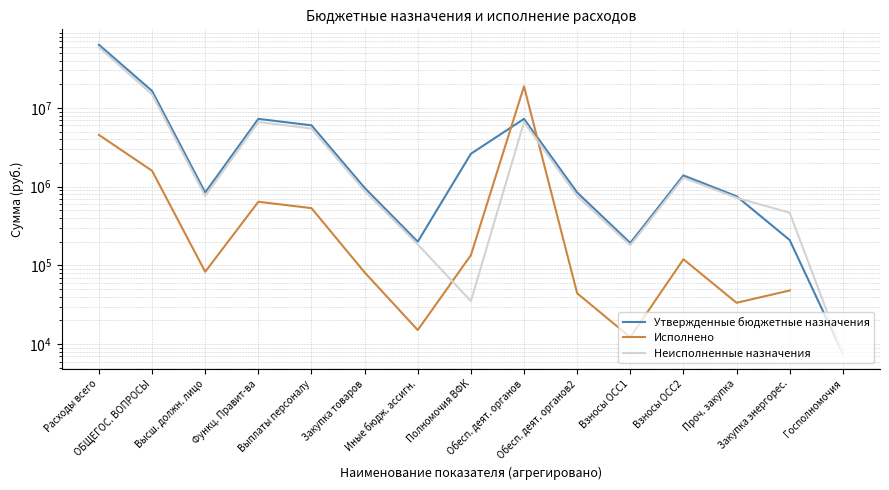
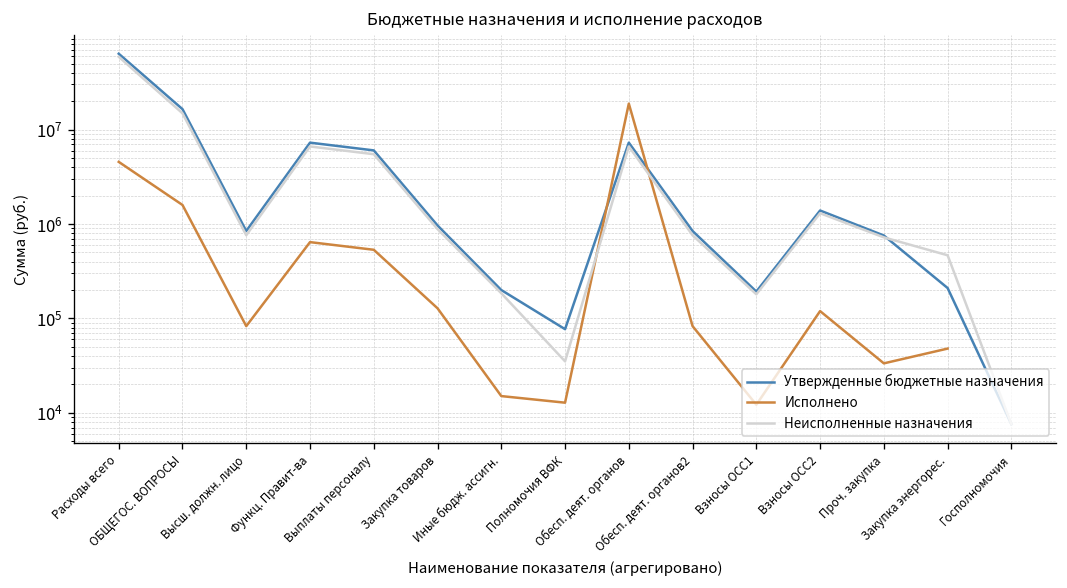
  {
    "Утвержденные бюджетные назначения": {
      "ОБЩЕГОС. ВОПРОСЫ": 16000000,
      "Высш. должн. лицо": 800000,
      "Функц. Правит-ва": 7000000,
      "Выплаты персоналу": 6000000,
      "Закупка товаров": 1000000,
      "Иные бюдж. ассигн.": 200000,
-     "Полномочия ВФК": 2600000,
+     "Полномочия ВФК": 80000,
      "Обесп. деят. органов": 7000000,
      "Обесп. деят. органов2": 800000,
      "Закупка энергорес.": 210000
    },
    "Исполнено": {
      "Расходы всего": 5000000,
      "ОБЩЕГОС. ВОПРОСЫ": 1600000,
      "Высш. должн. лицо": 80000,
      "Функц. Правит-ва": 600000,
      "Выплаты персоналу": 500000,
-     "Закупка товаров": 80000,
+     "Закупка товаров": 130000,
      "Иные бюдж. ассигн.": 15000,
-     "Полномочия ВФК": 130000,
+     "Полномочия ВФК": 13000,
      "Обесп. деят. органов": 19000000,
-     "Обесп. деят. органов2": 40000,
+     "Обесп. деят. органов2": 80000,
      "Взносы ОСС2": 120000,
      "Проч. закупка": 33000,
      "Закупка энергорес.": 50000
    },
    "Неисполненные назначения": {
      "ОБЩЕГОС. ВОПРОСЫ": 15000000,
      "Высш. должн. лицо": 800000,
      "Функц. Правит-ва": 7000000,
      "Выплаты персоналу": 5000000,
      "Закупка товаров": 900000,
      "Иные бюдж. ассигн.": 180000,
      "Полномочия ВФК": 40000,
      "Обесп. деят. органов": 7000000,
      "Обесп. деят. органов2": 800000,
      "Закупка энергорес.": 500000
    }
  }
